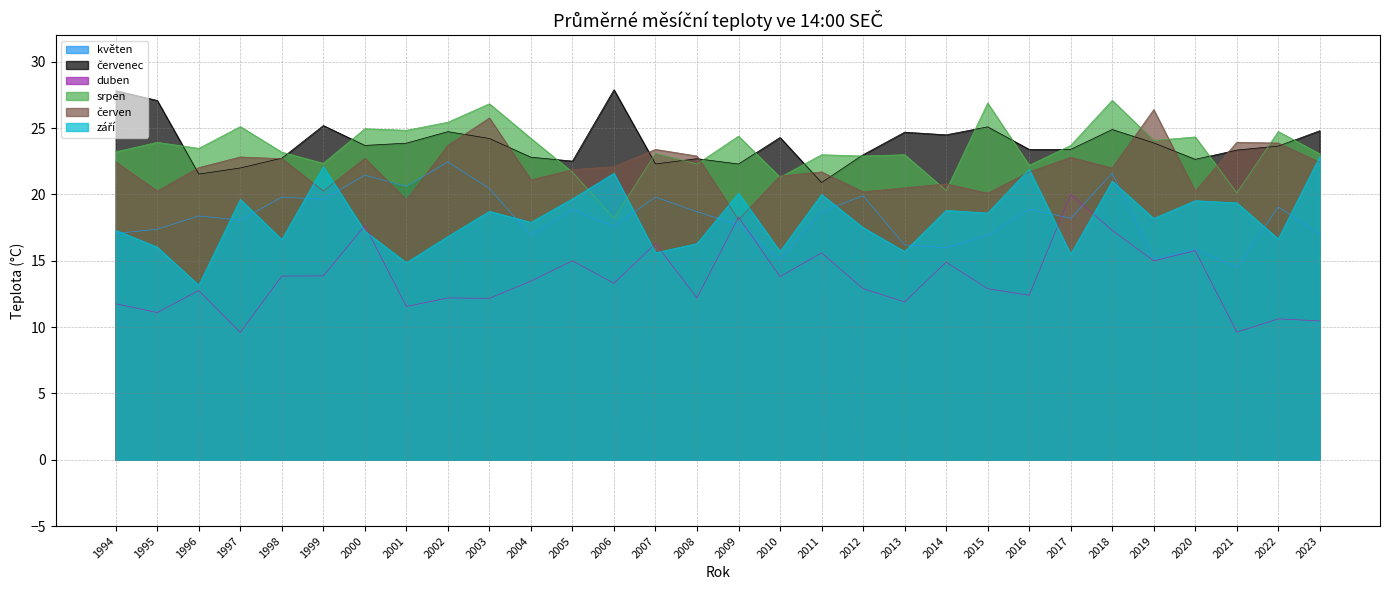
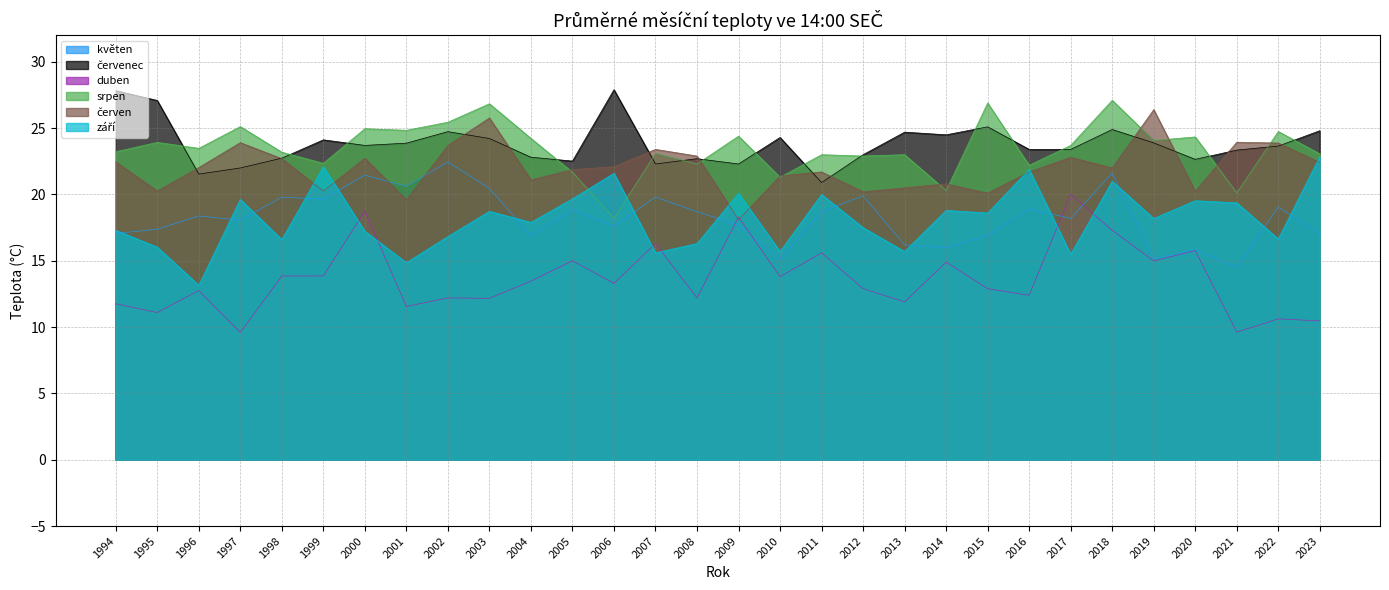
  {
    "červenec": {
      "1995": 27.1,
      "1996": 21.5,
      "1997": 22.0,
-     "1999": 25.2,
+     "1999": 24.1,
      "2000": 23.7,
      "2001": 23.9,
      "2002": 24.7,
      "2003": 24.2,
      "2004": 22.8,
      "2005": 22.5,
      "2006": 27.9,
      "2007": 22.3,
      "2008": 22.7,
      "2009": 22.3,
      "2010": 24.3,
      "2011": 20.9,
      "2013": 24.7,
      "2014": 24.5,
      "2015": 25.1,
      "2016": 23.4,
      "2017": 23.4,
      "2018": 24.9,
      "2020": 22.7,
      "2021": 23.4,
      "2022": 23.7,
      "2023": 24.8
    },
    "duben": {
      "1994": 11.8,
      "1995": 11.1,
      "1996": 12.8,
      "1997": 9.6,
      "1998": 13.9,
      "1999": 13.9,
-     "2000": 17.7,
+     "2000": 18.7,
      "2001": 11.6,
      "2002": 12.2,
      "2003": 12.2,
      "2004": 13.5,
      "2005": 15.0,
      "2006": 13.3,
      "2007": 16.3,
      "2008": 12.2,
      "2009": 18.3,
      "2010": 13.8,
      "2011": 15.6,
      "2012": 12.9,
      "2013": 11.9,
      "2014": 14.9,
      "2015": 12.9,
      "2016": 12.4,
      "2017": 20.0,
      "2018": 17.3,
      "2021": 9.6,
      "2022": 10.6,
      "2023": 10.5
    },
    "srpen": {
      "1994": 23.2,
      "1995": 23.9,
      "1996": 23.5,
      "1997": 25.1,
      "1998": 23.2,
      "1999": 22.4,
      "2000": 25.0,
      "2001": 24.8,
      "2002": 25.5,
      "2003": 26.8,
      "2004": 24.2,
      "2006": 18.2,
      "2007": 23.1,
      "2008": 22.3,
      "2009": 24.4,
      "2011": 23.0,
      "2013": 23.0,
      "2014": 20.3,
      "2015": 26.9,
      "2016": 22.2,
      "2017": 23.7,
      "2018": 27.1,
      "2020": 24.3,
      "2021": 20.1,
      "2022": 24.8,
      "2023": 23.1
    },
    "červen": {
      "1994": 22.5,
      "1995": 20.3,
      "1996": 22.0,
-     "1997": 22.8,
+     "1997": 23.9,
      "1999": 20.3,
      "2000": 22.7,
      "2001": 19.6,
      "2002": 23.7,
      "2003": 25.8,
      "2004": 21.1,
      "2006": 22.1,
      "2007": 23.4,
      "2008": 22.9,
      "2009": 18.1,
      "2011": 21.7,
      "2012": 20.2,
      "2013": 20.5,
      "2014": 20.8,
      "2015": 20.1,
      "2016": 21.7,
      "2017": 22.8,
      "2018": 22.0,
      "2019": 26.4,
      "2020": 20.2,
      "2021": 23.9,
      "2022": 23.9,
      "2023": 22.4
    }
  }
